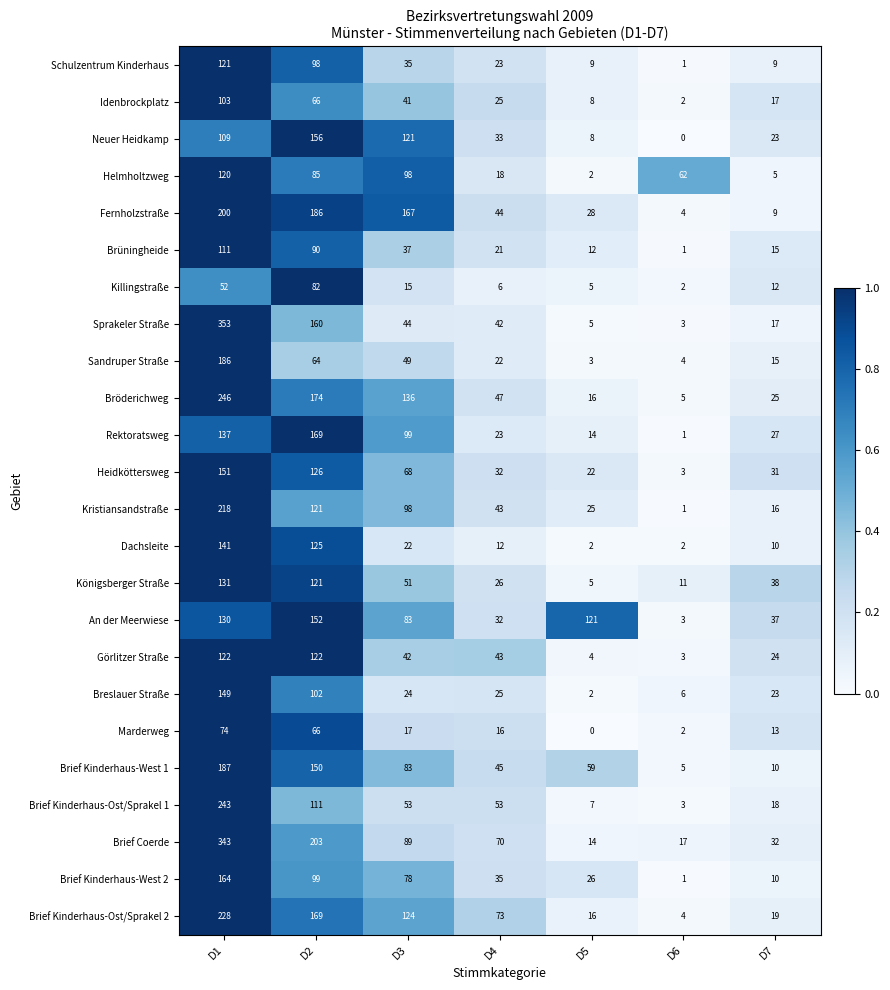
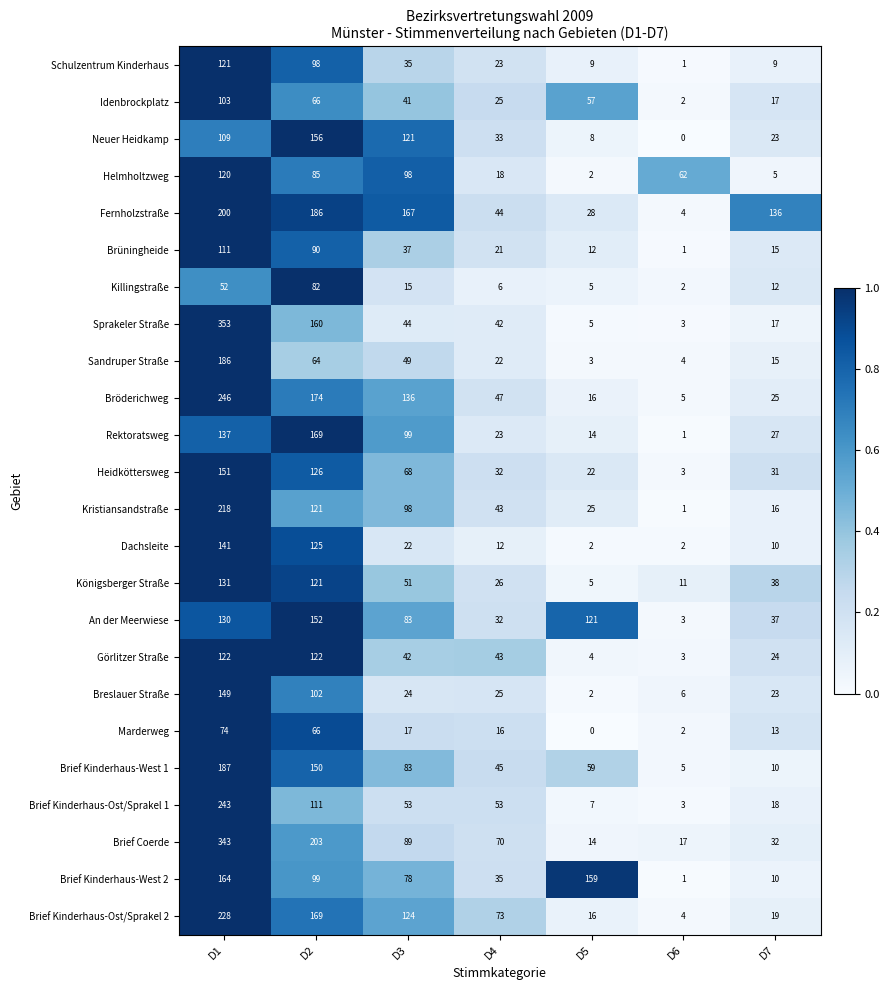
  {
    "Schulzentrum Kinderhaus": {
      "D1": 121,
      "D2": 98,
      "D3": 35,
      "D4": 23,
      "D5": 9,
      "D6": 1,
      "D7": 9
    },
    "Idenbrockplatz": {
      "D1": 103,
      "D2": 66,
      "D3": 41,
      "D4": 25,
-     "D5": 8,
+     "D5": 57,
      "D6": 2,
      "D7": 17
    },
    "Neuer Heidkamp": {
      "D1": 109,
      "D2": 156,
      "D3": 121,
      "D4": 33,
      "D5": 8,
      "D6": 0,
      "D7": 23
    },
    "Helmholtzweg": {
      "D1": 120,
      "D2": 85,
      "D3": 98,
      "D4": 18,
      "D5": 2,
      "D6": 62,
      "D7": 5
    },
    "Fernholzstraße": {
      "D1": 200,
      "D2": 186,
      "D3": 167,
      "D4": 44,
      "D5": 28,
      "D6": 4,
-     "D7": 9
+     "D7": 136
    },
    "Brüningheide": {
      "D1": 111,
      "D2": 90,
      "D3": 37,
      "D4": 21,
      "D5": 12,
      "D6": 1,
      "D7": 15
    },
    "Killingstraße": {
      "D1": 52,
      "D2": 82,
      "D3": 15,
      "D4": 6,
      "D5": 5,
      "D6": 2,
      "D7": 12
    },
    "Sprakeler Straße": {
      "D1": 353,
      "D2": 160,
      "D3": 44,
      "D4": 42,
      "D5": 5,
      "D6": 3,
      "D7": 17
    },
    "Sandruper Straße": {
      "D1": 186,
      "D2": 64,
      "D3": 49,
      "D4": 22,
      "D5": 3,
      "D6": 4,
      "D7": 15
    },
    "Bröderichweg": {
      "D1": 246,
      "D2": 174,
      "D3": 136,
      "D4": 47,
      "D5": 16,
      "D6": 5,
      "D7": 25
    },
    "Rektoratsweg": {
      "D1": 137,
      "D2": 169,
      "D3": 99,
      "D4": 23,
      "D5": 14,
      "D6": 1,
      "D7": 27
    },
    "Heidköttersweg": {
      "D1": 151,
      "D2": 126,
      "D3": 68,
      "D4": 32,
      "D5": 22,
      "D6": 3,
      "D7": 31
    },
    "Kristiansandstraße": {
      "D1": 218,
      "D2": 121,
      "D3": 98,
      "D4": 43,
      "D5": 25,
      "D6": 1,
      "D7": 16
    },
    "Dachsleite": {
      "D1": 141,
      "D2": 125,
      "D3": 22,
      "D4": 12,
      "D5": 2,
      "D6": 2,
      "D7": 10
    },
    "Königsberger Straße": {
      "D1": 131,
      "D2": 121,
      "D3": 51,
      "D4": 26,
      "D5": 5,
      "D6": 11,
      "D7": 38
    },
    "An der Meerwiese": {
      "D1": 130,
      "D2": 152,
      "D3": 83,
      "D4": 32,
      "D5": 121,
      "D6": 3,
      "D7": 37
    },
    "Görlitzer Straße": {
      "D1": 122,
      "D2": 122,
      "D3": 42,
      "D4": 43,
      "D5": 4,
      "D6": 3,
      "D7": 24
    },
    "Breslauer Straße": {
      "D1": 149,
      "D2": 102,
      "D3": 24,
      "D4": 25,
      "D5": 2,
      "D6": 6,
      "D7": 23
    },
    "Marderweg": {
      "D1": 74,
      "D2": 66,
      "D3": 17,
      "D4": 16,
      "D5": 0,
      "D6": 2,
      "D7": 13
    },
    "Brief Kinderhaus-West 1": {
      "D1": 187,
      "D2": 150,
      "D3": 83,
      "D4": 45,
      "D5": 59,
      "D6": 5,
      "D7": 10
    },
    "Brief Kinderhaus-Ost/Sprakel 1": {
      "D1": 243,
      "D2": 111,
      "D3": 53,
      "D4": 53,
      "D5": 7,
      "D6": 3,
      "D7": 18
    },
    "Brief Coerde": {
      "D1": 343,
      "D2": 203,
      "D3": 89,
      "D4": 70,
      "D5": 14,
      "D6": 17,
      "D7": 32
    },
    "Brief Kinderhaus-West 2": {
      "D1": 164,
      "D2": 99,
      "D3": 78,
      "D4": 35,
-     "D5": 26,
+     "D5": 159,
      "D6": 1,
      "D7": 10
    },
    "Brief Kinderhaus-Ost/Sprakel 2": {
      "D1": 228,
      "D2": 169,
      "D3": 124,
      "D4": 73,
      "D5": 16,
      "D6": 4,
      "D7": 19
    }
  }
